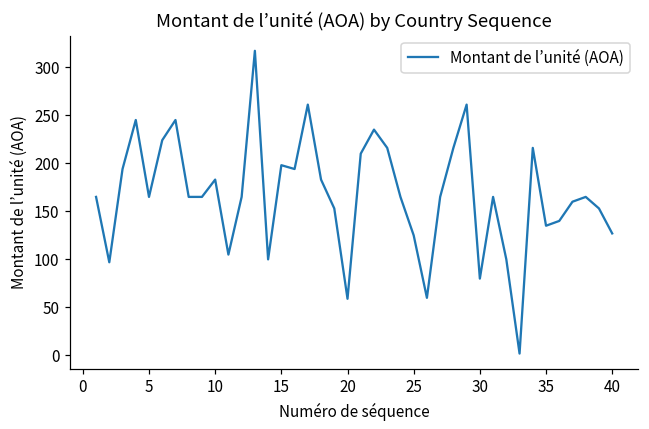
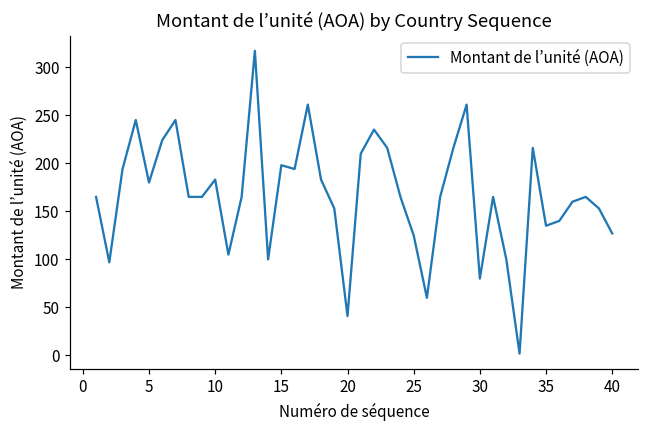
  {
-   "5": 170,
+   "5": 180,
    "10": 180,
    "15": 200,
-   "20": 60,
+   "20": 40,
    "25": 130,
    "30": 80,
    "35": 140,
    "40": 130
  }
